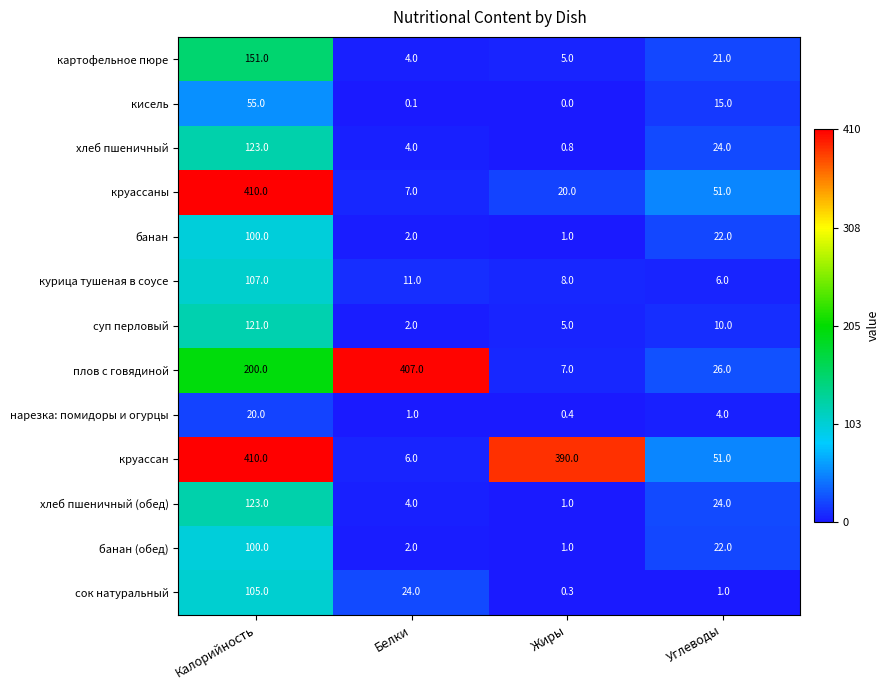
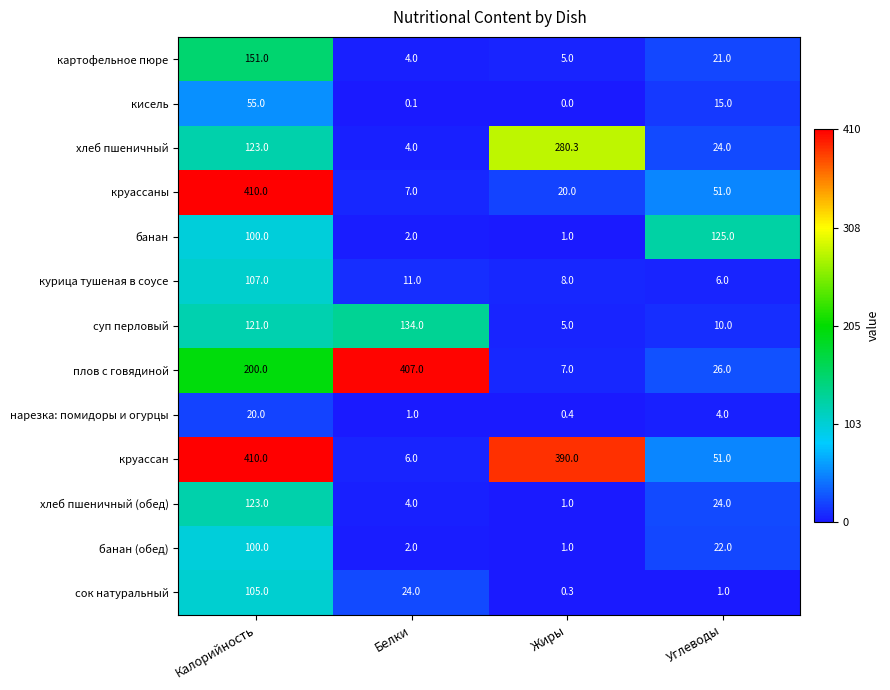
  {
    "картофельное пюре": {
      "Калорийность": 151.0,
      "Белки": 4.0,
      "Жиры": 5.0,
      "Углеводы": 21.0
    },
    "кисель": {
      "Калорийность": 55.0,
      "Белки": 0.1,
      "Жиры": 0.0,
      "Углеводы": 15.0
    },
    "хлеб пшеничный": {
      "Калорийность": 123.0,
      "Белки": 4.0,
-     "Жиры": 0.8,
+     "Жиры": 280.3,
      "Углеводы": 24.0
    },
    "круассаны": {
      "Калорийность": 410.0,
      "Белки": 7.0,
      "Жиры": 20.0,
      "Углеводы": 51.0
    },
    "банан": {
      "Калорийность": 100.0,
      "Белки": 2.0,
      "Жиры": 1.0,
-     "Углеводы": 22.0
+     "Углеводы": 125.0
    },
    "курица тушеная в соусе": {
      "Калорийность": 107.0,
      "Белки": 11.0,
      "Жиры": 8.0,
      "Углеводы": 6.0
    },
    "суп перловый": {
      "Калорийность": 121.0,
-     "Белки": 2.0,
+     "Белки": 134.0,
      "Жиры": 5.0,
      "Углеводы": 10.0
    },
    "плов с говядиной": {
      "Калорийность": 200.0,
      "Белки": 407.0,
      "Жиры": 7.0,
      "Углеводы": 26.0
    },
    "нарезка: помидоры и огурцы": {
      "Калорийность": 20.0,
      "Белки": 1.0,
      "Жиры": 0.4,
      "Углеводы": 4.0
    },
    "круассан": {
      "Калорийность": 410.0,
      "Белки": 6.0,
      "Жиры": 390.0,
      "Углеводы": 51.0
    },
    "хлеб пшеничный (обед)": {
      "Калорийность": 123.0,
      "Белки": 4.0,
      "Жиры": 1.0,
      "Углеводы": 24.0
    },
    "банан (обед)": {
      "Калорийность": 100.0,
      "Белки": 2.0,
      "Жиры": 1.0,
      "Углеводы": 22.0
    },
    "сок натуральный": {
      "Калорийность": 105.0,
      "Белки": 24.0,
      "Жиры": 0.3,
      "Углеводы": 1.0
    }
  }
